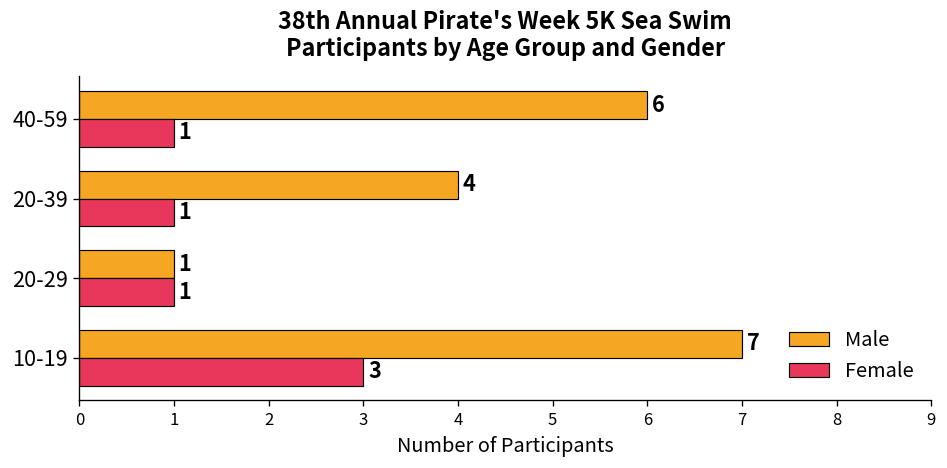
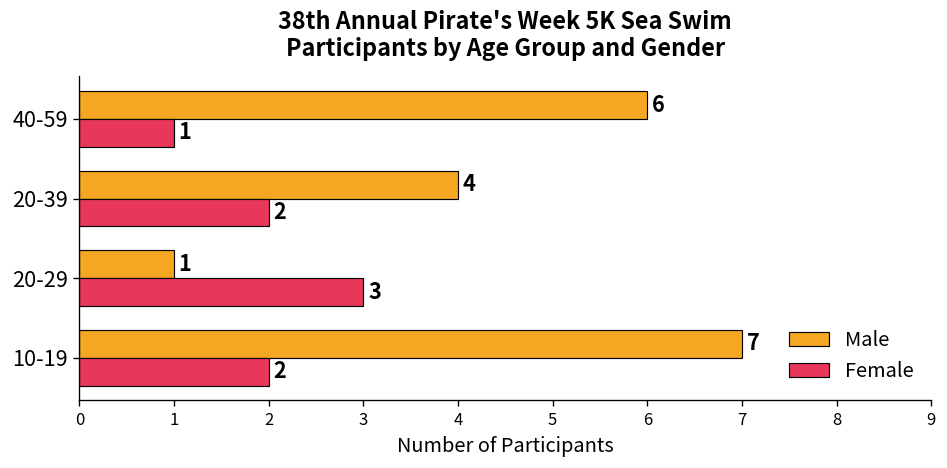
  {
    "Male": {
      "40-59": 6,
      "20-39": 4,
      "20-29": 1,
      "10-19": 7
    },
    "Female": {
      "40-59": 1,
-     "20-39": 1,
-     "20-29": 1,
-     "10-19": 3
+     "20-39": 2,
+     "20-29": 3,
+     "10-19": 2
    }
  }
